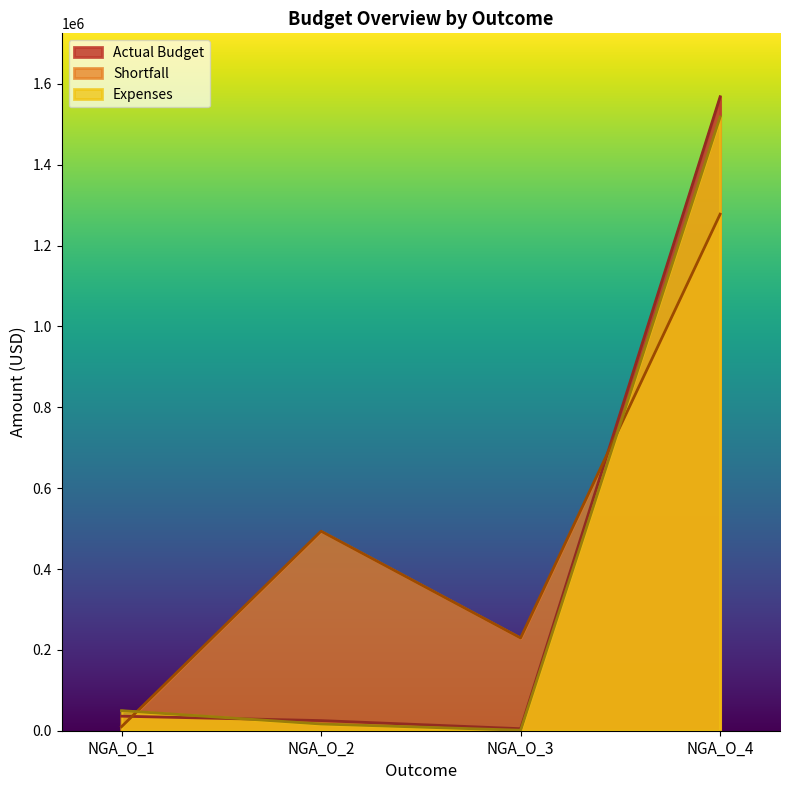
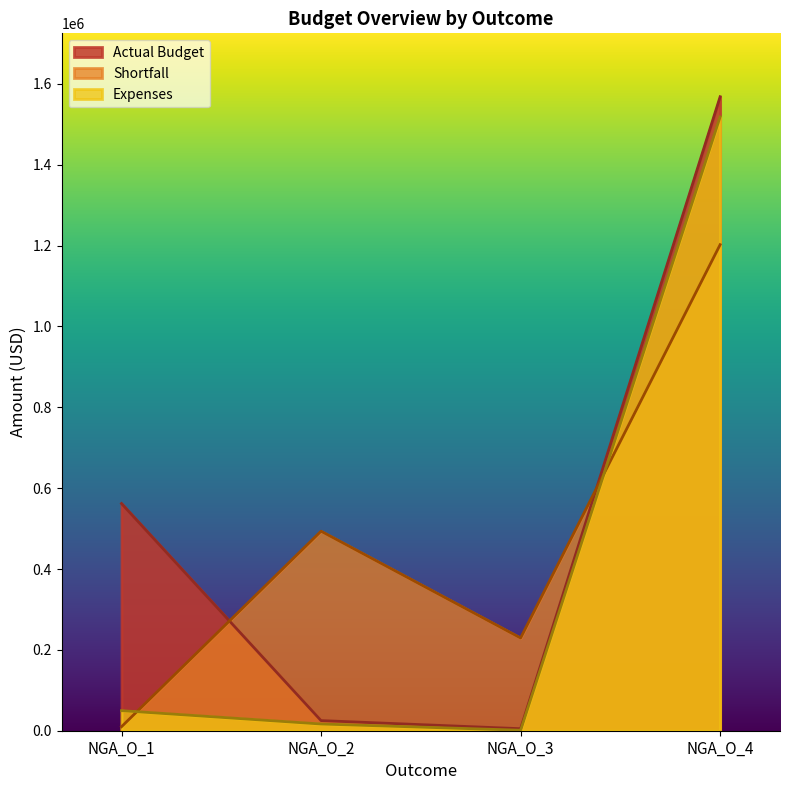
  {
    "Actual Budget": {
-     "NGA_O_1": 40000,
+     "NGA_O_1": 560000,
      "NGA_O_2": 30000,
      "NGA_O_4": 1570000
    },
    "Shortfall": {
      "NGA_O_1": 10000,
      "NGA_O_2": 490000,
      "NGA_O_3": 230000,
-     "NGA_O_4": 1280000
+     "NGA_O_4": 1200000
    },
    "Expenses": {
      "NGA_O_1": 50000,
      "NGA_O_2": 20000,
      "NGA_O_4": 1520000
    }
  }
